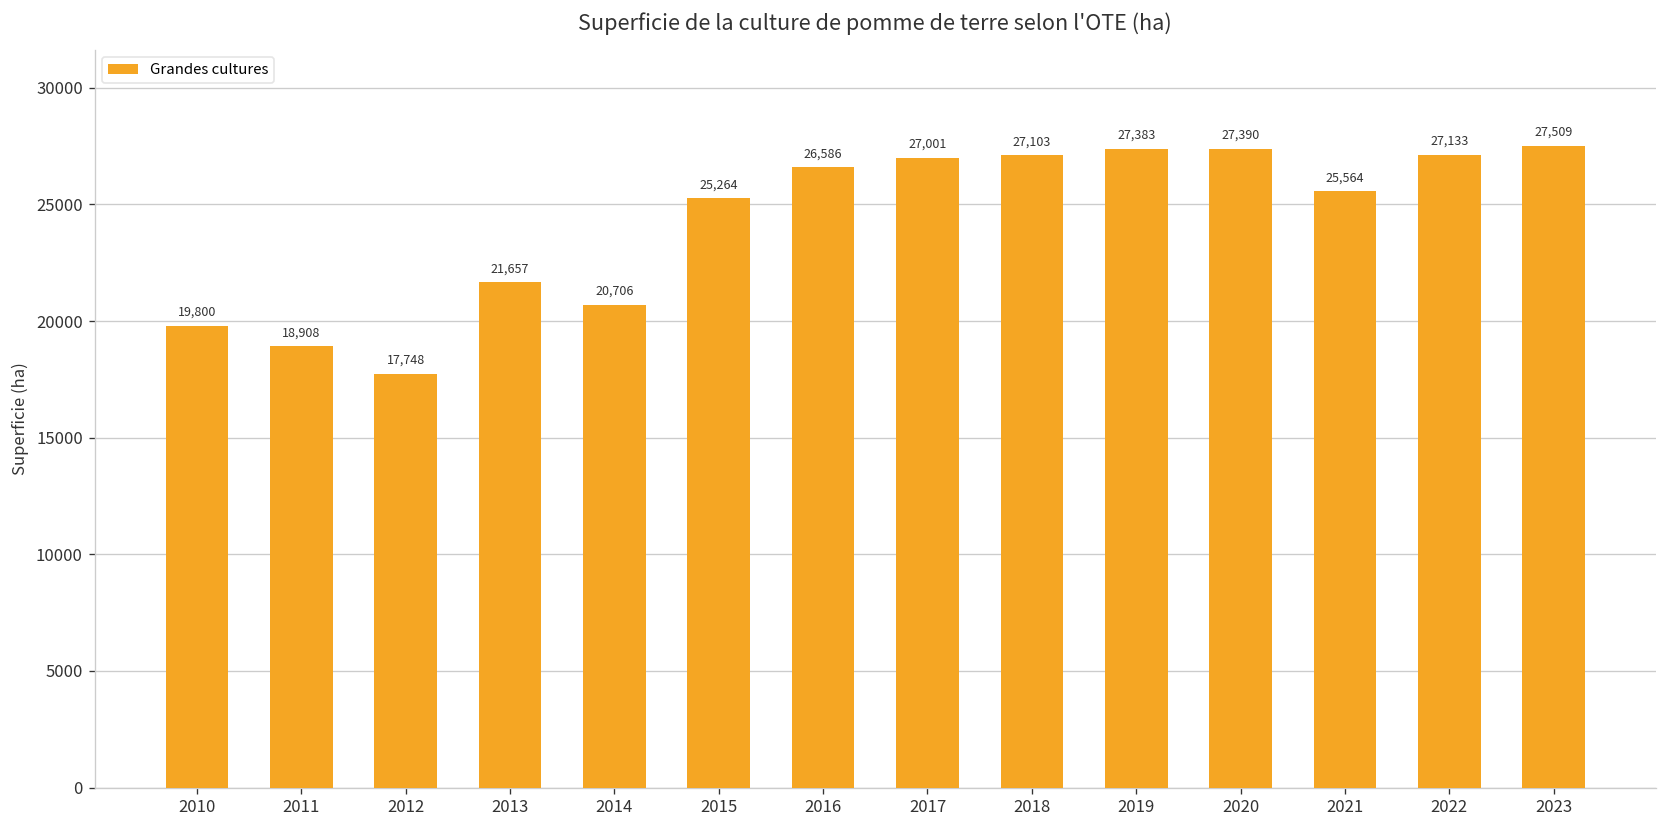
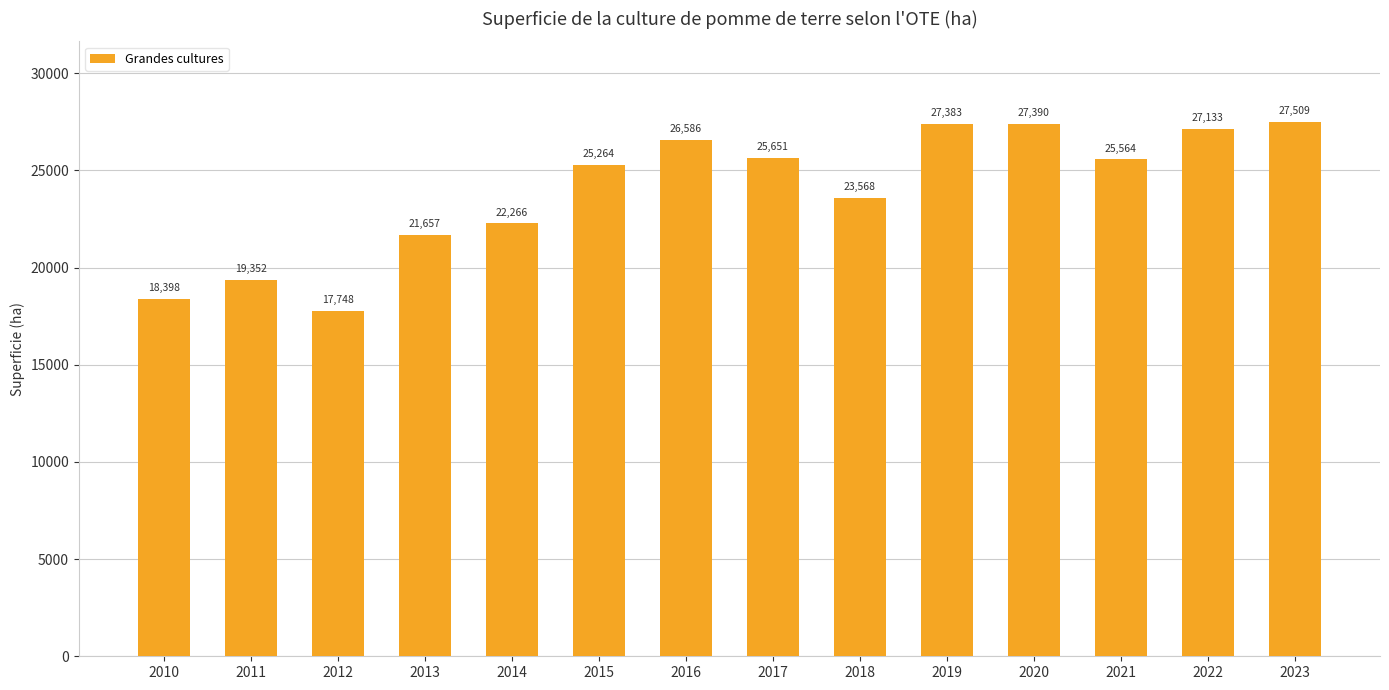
  {
-   "2010": "19,800",
-   "2011": "18,908",
+   "2010": "18,398",
+   "2011": "19,352",
    "2012": "17,748",
    "2013": "21,657",
-   "2014": "20,706",
+   "2014": "22,266",
    "2015": "25,264",
    "2016": "26,586",
-   "2017": "27,001",
-   "2018": "27,103",
+   "2017": "25,651",
+   "2018": "23,568",
    "2019": "27,383",
    "2020": "27,390",
    "2021": "25,564",
    "2022": "27,133",
    "2023": "27,509"
  }
